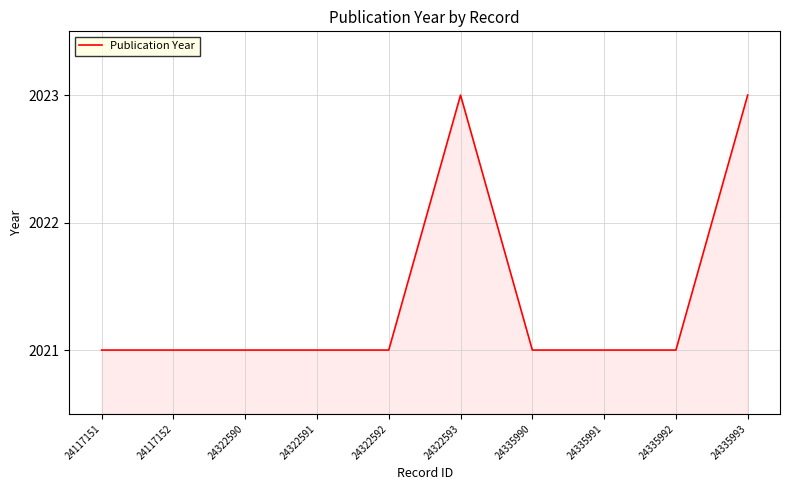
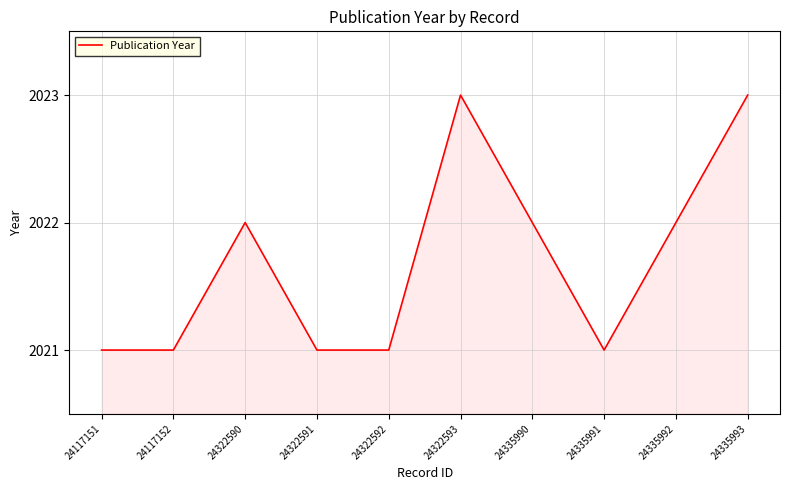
  {
    "24117151": 2021,
    "24117152": 2021,
-   "24322590": 2021,
+   "24322590": 2022,
    "24322591": 2021,
    "24322592": 2021,
    "24322593": 2023,
-   "24335990": 2021,
+   "24335990": 2022,
    "24335991": 2021,
-   "24335992": 2021,
+   "24335992": 2022,
    "24335993": 2023
  }
